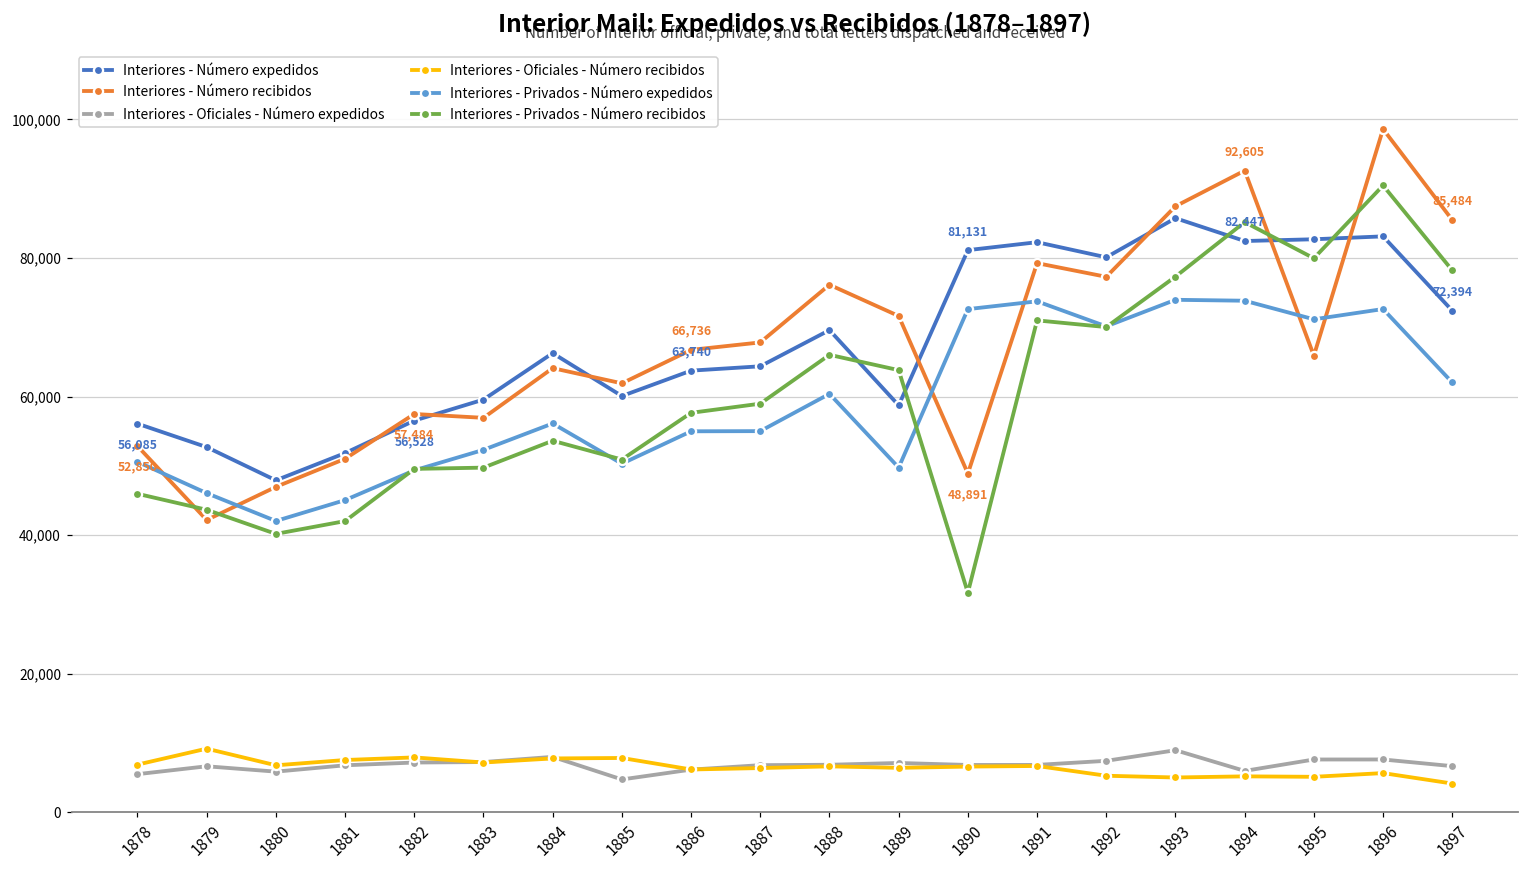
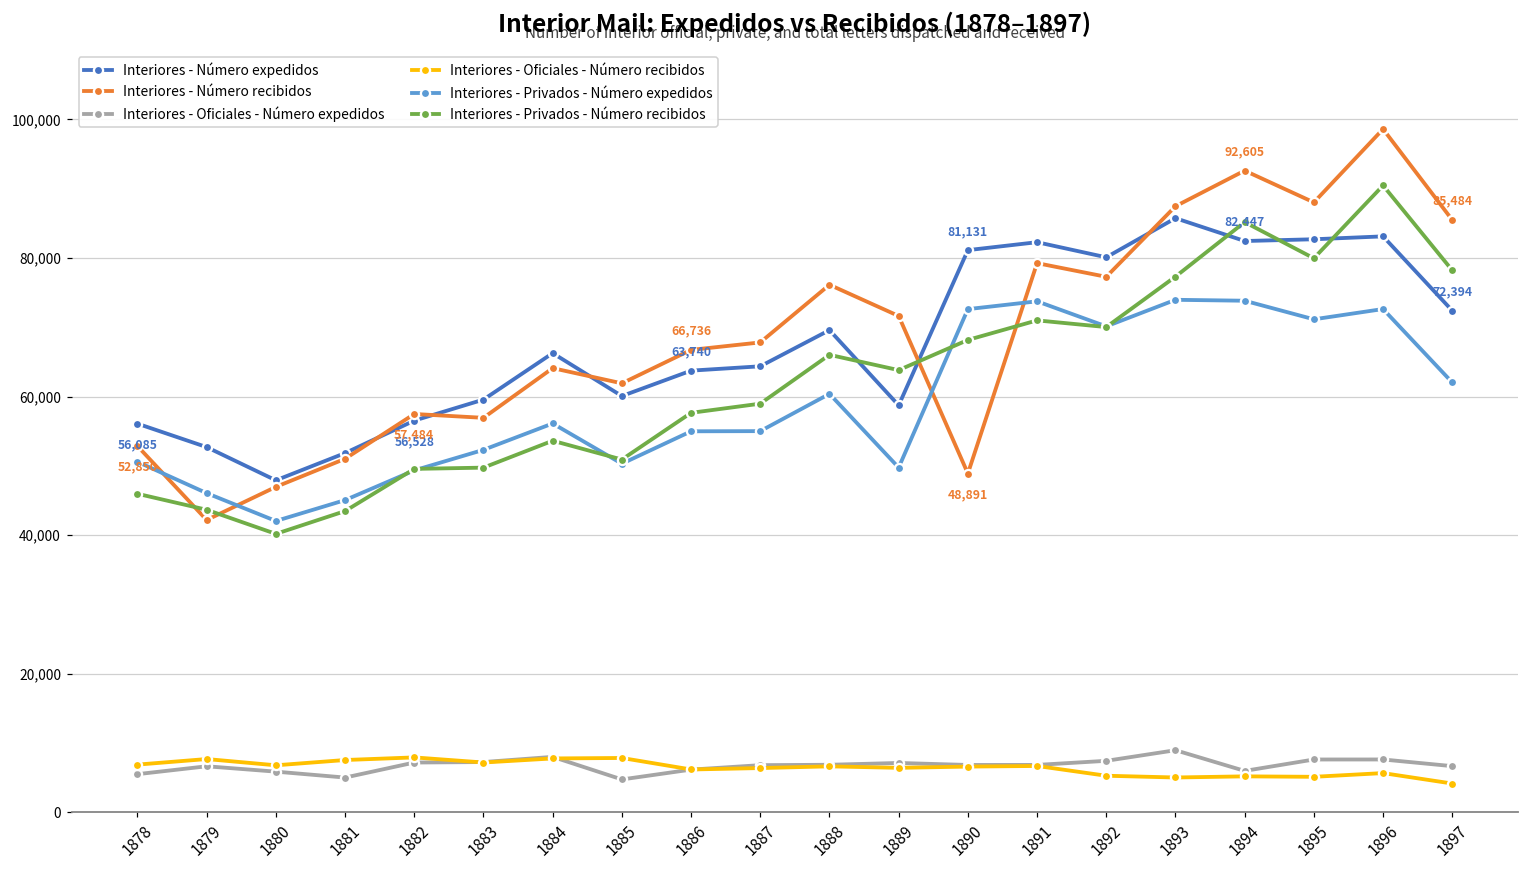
  {
    "Interiores - Número recibidos": {
      "1879": "42,000",
      "1880": "47,000",
      "1881": "51,000",
      "1883": "57,000",
      "1884": "64,000",
      "1885": "62,000",
      "1887": "68,000",
      "1888": "76,000",
      "1889": "72,000",
      "1891": "79,000",
      "1892": "77,000",
      "1893": "87,000",
-     "1895": "66,000",
+     "1895": "88,000",
      "1896": "99,000"
    },
    "Interiores - Oficiales - Número expedidos": {
      "1878": "6,000",
      "1879": "7,000",
      "1880": "6,000",
-     "1881": "7,000",
+     "1881": "5,000",
      "1882": "7,000",
      "1885": "5,000",
      "1887": "7,000",
      "1889": "7,000",
      "1892": "7,000",
      "1893": "9,000",
      "1894": "6,000",
      "1895": "8,000",
      "1896": "8,000",
      "1897": "7,000"
    },
    "Interiores - Oficiales - Número recibidos": {
      "1878": "7,000",
-     "1879": "9,000",
+     "1879": "8,000",
      "1880": "7,000",
      "1881": "8,000",
      "1882": "8,000",
      "1885": "8,000",
      "1887": "6,000",
      "1889": "6,000",
      "1892": "5,000",
      "1893": "5,000",
      "1894": "5,000",
      "1895": "5,000",
      "1896": "6,000",
      "1897": "4,000"
    },
    "Interiores - Privados - Número recibidos": {
      "1878": "46,000",
      "1879": "44,000",
      "1880": "40,000",
-     "1881": "42,000",
+     "1881": "43,000",
      "1883": "50,000",
      "1884": "54,000",
      "1885": "51,000",
      "1886": "58,000",
      "1887": "59,000",
      "1888": "66,000",
      "1889": "64,000",
-     "1890": "32,000",
+     "1890": "68,000",
      "1891": "71,000",
      "1893": "77,000",
      "1895": "80,000",
      "1896": "90,000",
      "1897": "78,000"
    }
  }
